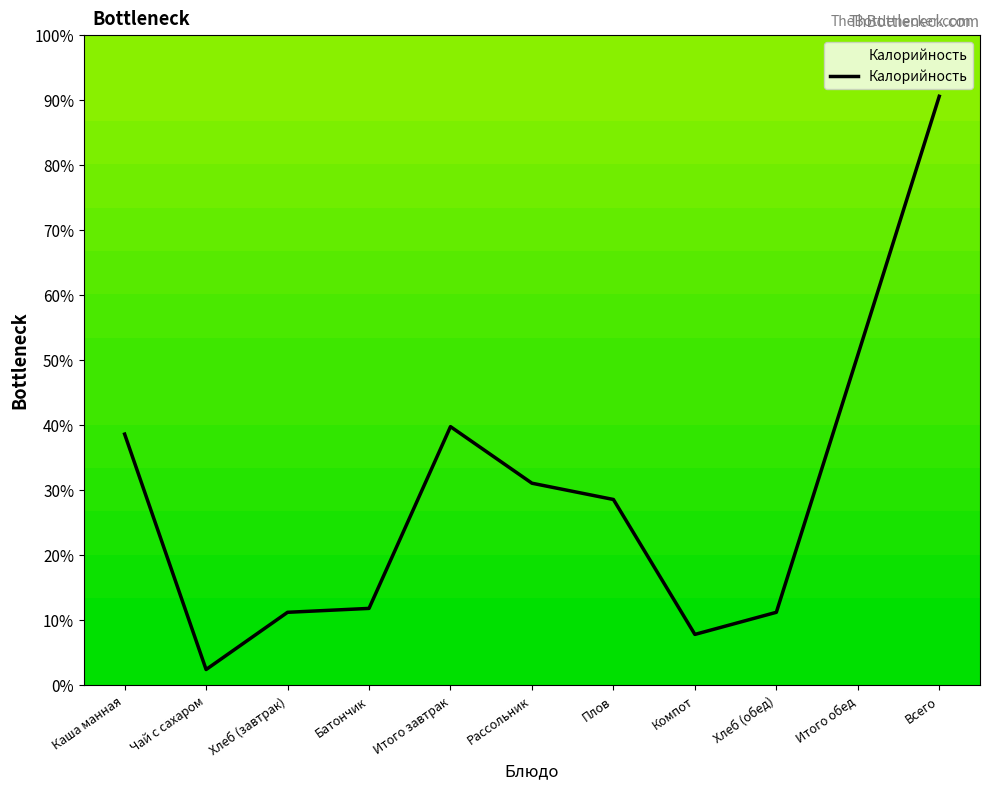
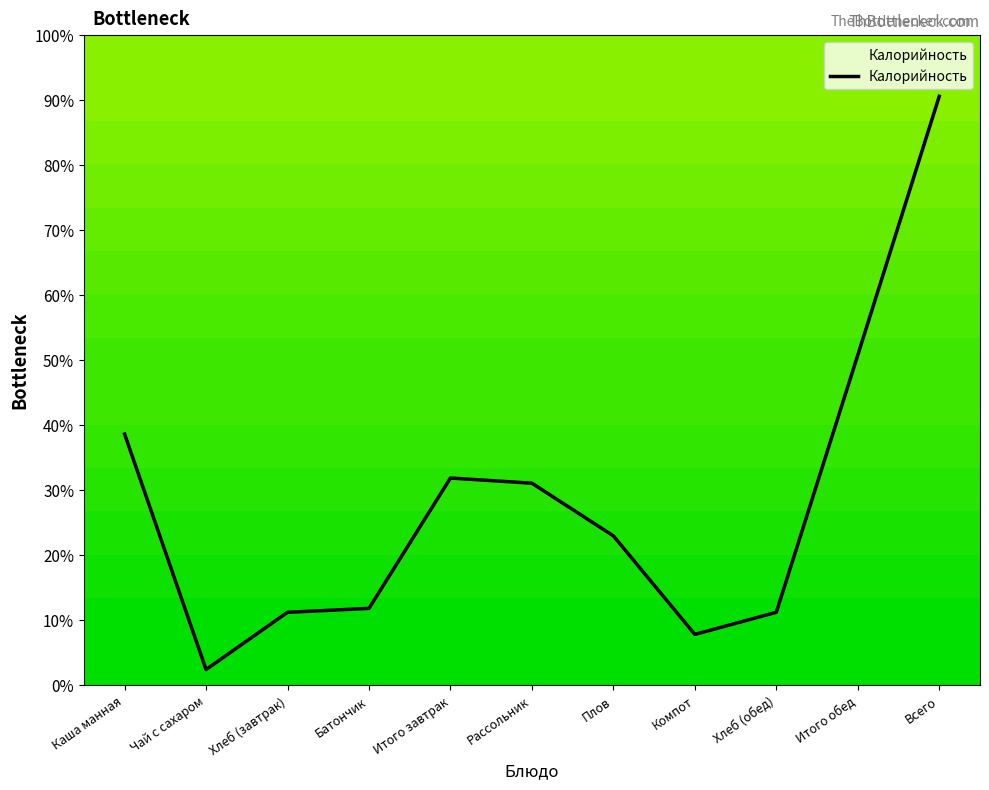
  {
    "Каша манная": "39%",
    "Хлеб (завтрак)": "11%",
    "Батончик": "12%",
-   "Итого завтрак": "40%",
+   "Итого завтрак": "32%",
    "Рассольник": "31%",
-   "Плов": "29%",
+   "Плов": "23%",
    "Компот": "8%",
    "Хлеб (обед)": "11%",
    "Итого обед": "51%",
    "Всего": "91%"
  }
